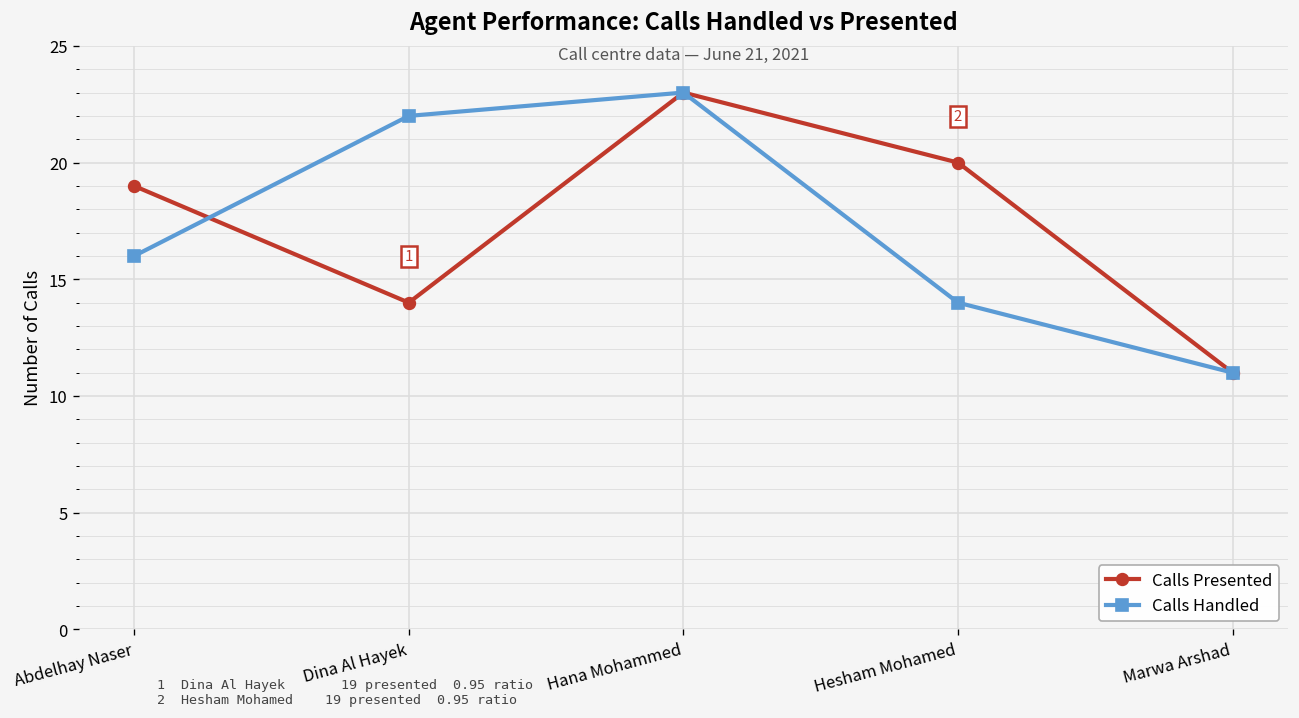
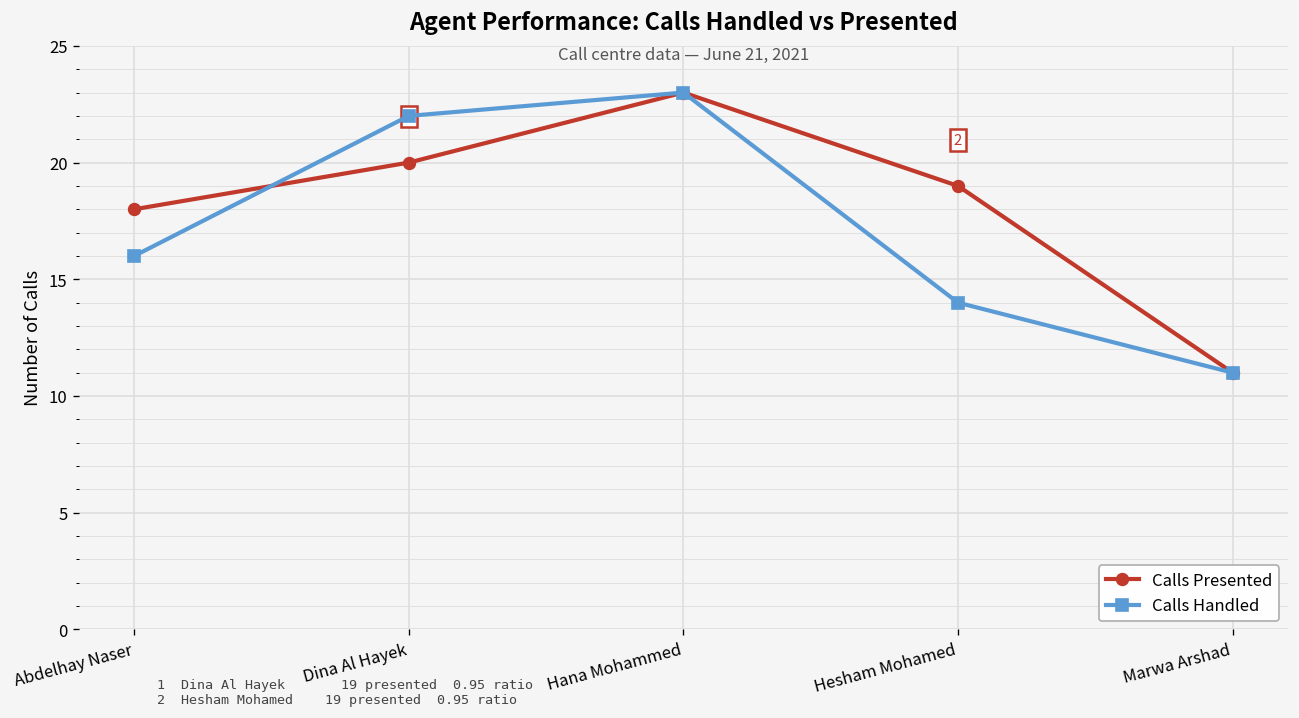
  {
    "Calls Presented": {
-     "Abdelhay Naser": 19,
-     "Dina Al Hayek": 14,
-     "Hesham Mohamed": 20
+     "Abdelhay Naser": 18,
+     "Dina Al Hayek": 20,
+     "Hesham Mohamed": 19
    },
    "Calls Handled": {
      "Abdelhay Naser": 16,
      "Hesham Mohamed": 14
    }
  }
